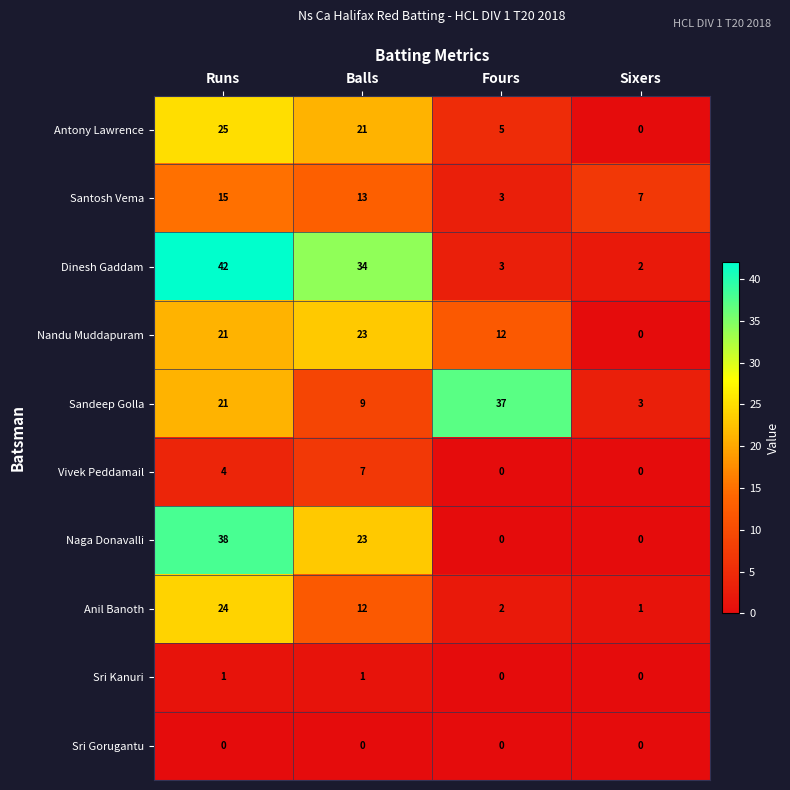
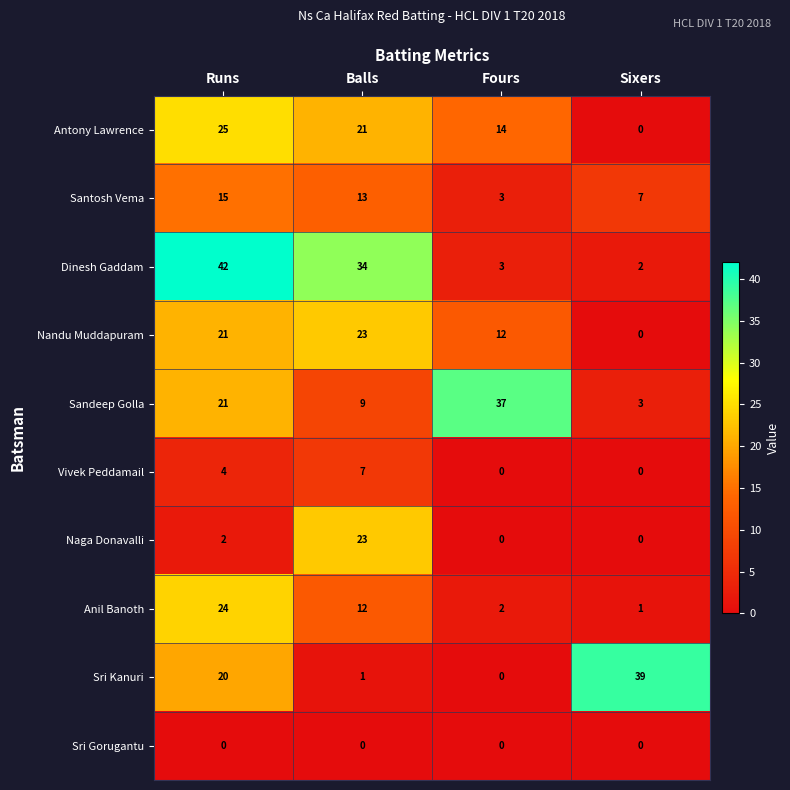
  {
    "Antony Lawrence": {
      "Runs": 25,
      "Balls": 21,
-     "Fours": 5,
+     "Fours": 14,
      "Sixers": 0
    },
    "Santosh Vema": {
      "Runs": 15,
      "Balls": 13,
      "Fours": 3,
      "Sixers": 7
    },
    "Dinesh Gaddam": {
      "Runs": 42,
      "Balls": 34,
      "Fours": 3,
      "Sixers": 2
    },
    "Nandu Muddapuram": {
      "Runs": 21,
      "Balls": 23,
      "Fours": 12,
      "Sixers": 0
    },
    "Sandeep Golla": {
      "Runs": 21,
      "Balls": 9,
      "Fours": 37,
      "Sixers": 3
    },
    "Vivek Peddamail": {
      "Runs": 4,
      "Balls": 7,
      "Fours": 0,
      "Sixers": 0
    },
    "Naga Donavalli": {
-     "Runs": 38,
+     "Runs": 2,
      "Balls": 23,
      "Fours": 0,
      "Sixers": 0
    },
    "Anil Banoth": {
      "Runs": 24,
      "Balls": 12,
      "Fours": 2,
      "Sixers": 1
    },
    "Sri Kanuri": {
-     "Runs": 1,
+     "Runs": 20,
      "Balls": 1,
      "Fours": 0,
-     "Sixers": 0
+     "Sixers": 39
    },
    "Sri Gorugantu": {
      "Runs": 0,
      "Balls": 0,
      "Fours": 0,
      "Sixers": 0
    }
  }
